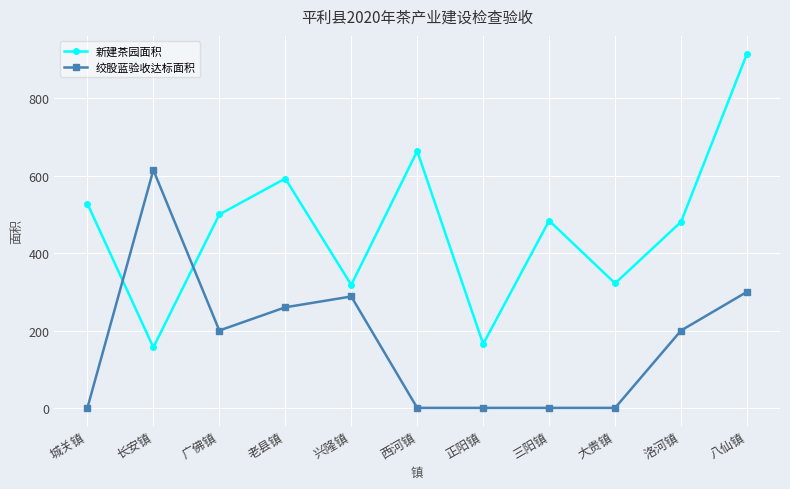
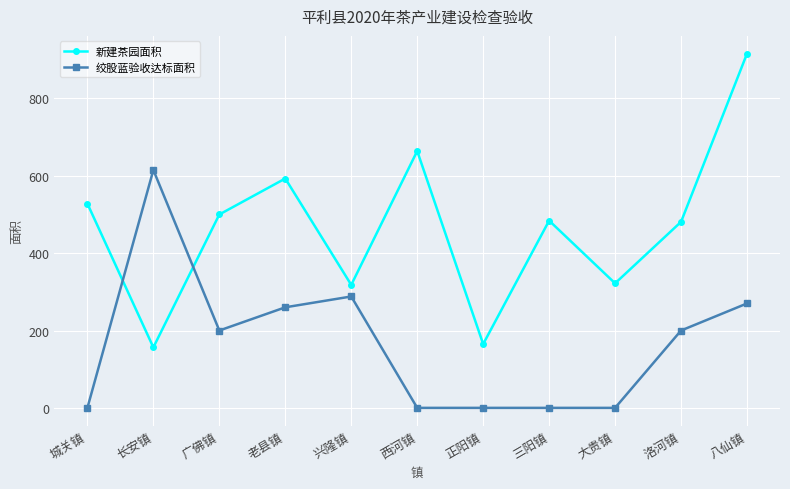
  {
    "新建茶园面积": {
      "城关镇": 530,
      "长安镇": 160,
      "广佛镇": 500,
      "老县镇": 590,
      "兴隆镇": 320,
      "西河镇": 660,
      "正阳镇": 170,
      "三阳镇": 480,
      "大贵镇": 320,
      "洛河镇": 480,
      "八仙镇": 920
    },
    "绞股蓝验收达标面积": {
      "城关镇": 0,
      "长安镇": 620,
      "广佛镇": 200,
      "老县镇": 260,
      "兴隆镇": 290,
      "西河镇": 0,
      "正阳镇": 0,
      "三阳镇": 0,
      "大贵镇": 0,
      "洛河镇": 200,
-     "八仙镇": 300
+     "八仙镇": 270
    }
  }
